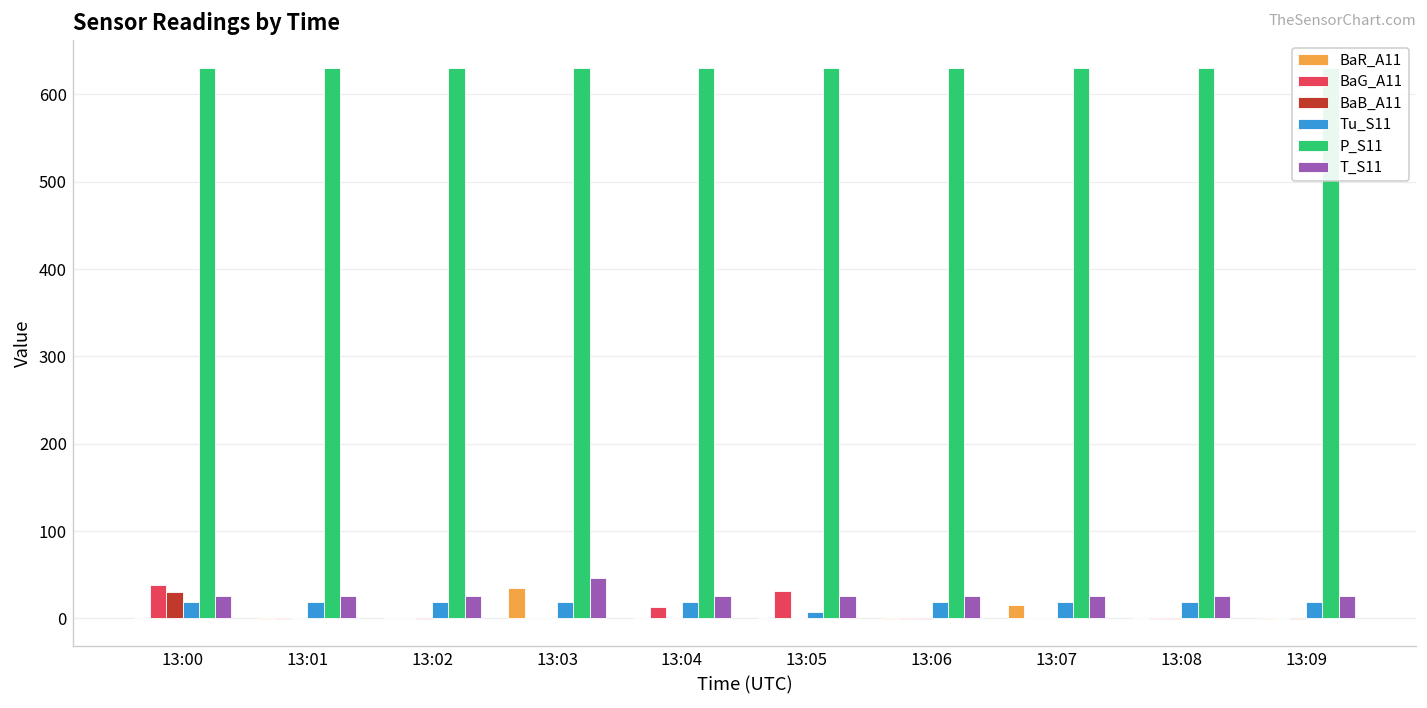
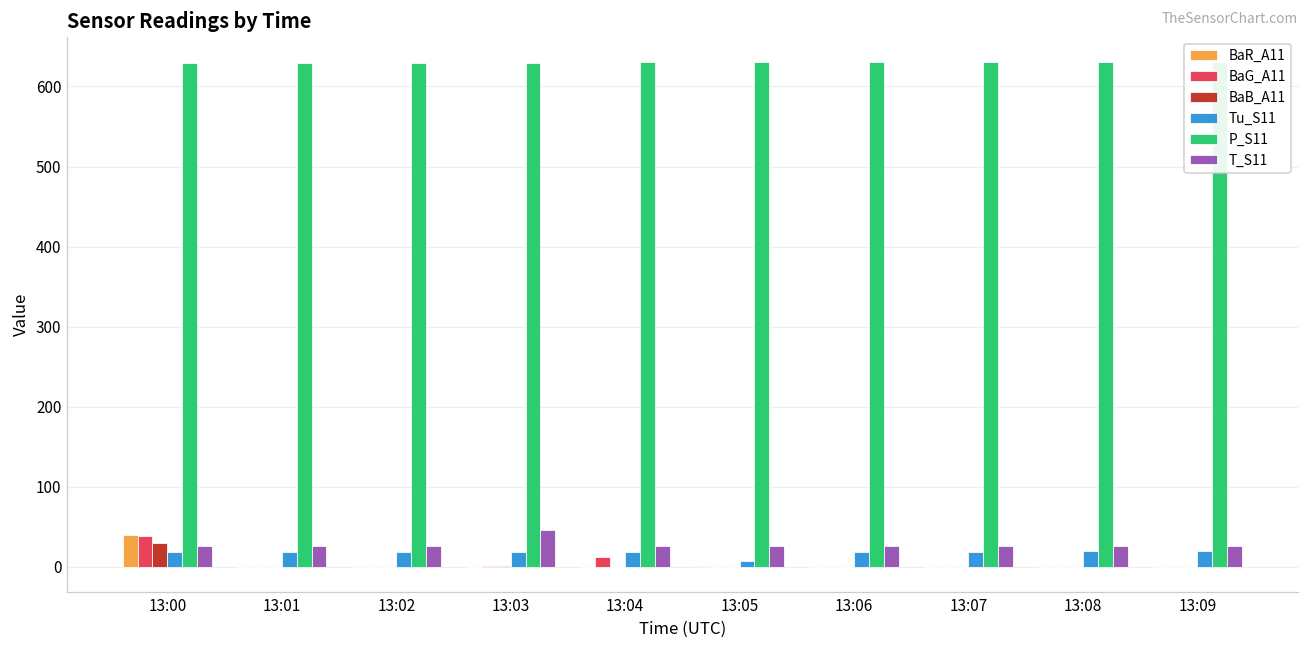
  {
    "BaR_A11": {
-     "13:00": 0,
-     "13:03": 40,
-     "13:07": 20
+     "13:00": 40,
+     "13:03": 0,
+     "13:07": 0
    },
    "BaG_A11": {
      "13:00": 40,
      "13:04": 10,
-     "13:05": 30
+     "13:05": 0
    },
    "BaB_A11": {
      "13:00": 30,
      "13:04": 0
    },
    "Tu_S11": {
      "13:00": 20,
      "13:01": 20,
      "13:02": 20,
      "13:03": 20,
      "13:04": 20,
      "13:05": 10,
      "13:06": 20,
      "13:07": 20,
      "13:08": 20,
      "13:09": 20
    },
    "P_S11": {
      "13:00": 630,
      "13:01": 630,
      "13:02": 630,
      "13:03": 630,
      "13:04": 630,
      "13:05": 630,
      "13:06": 630,
      "13:07": 630,
      "13:08": 630
    },
    "T_S11": {
      "13:00": 30,
      "13:01": 30,
      "13:02": 30,
      "13:03": 50,
      "13:04": 30,
      "13:05": 30,
      "13:06": 30,
      "13:07": 30,
      "13:08": 30,
      "13:09": 30
    }
  }
